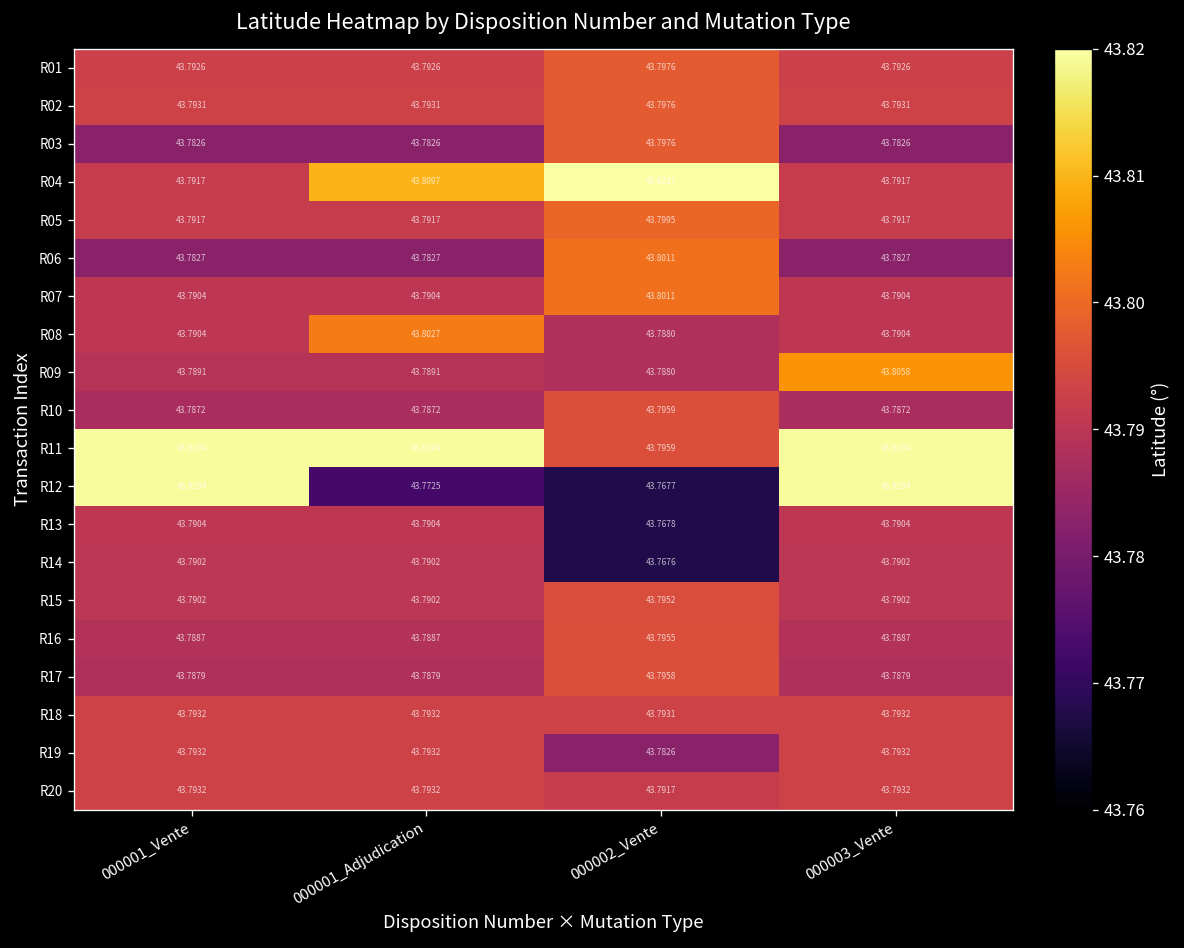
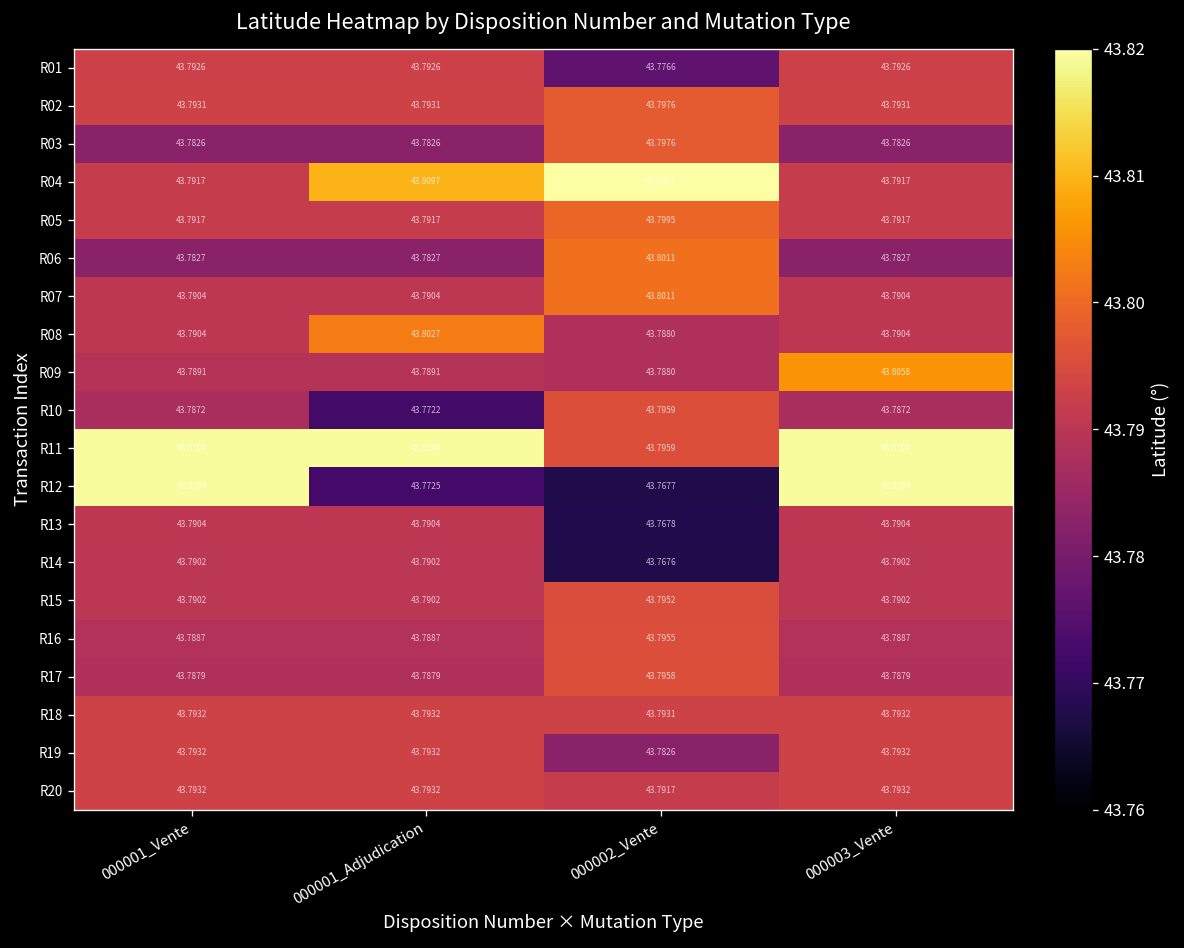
  {
    "R01": {
      "000001_Vente": 43.7926,
      "000001_Adjudication": 43.7926,
-     "000002_Vente": 43.7976,
+     "000002_Vente": 43.7766,
      "000003_Vente": 43.7926
    },
    "R02": {
      "000001_Vente": 43.7931,
      "000001_Adjudication": 43.7931,
      "000002_Vente": 43.7976,
      "000003_Vente": 43.7931
    },
    "R03": {
      "000001_Vente": 43.7826,
      "000001_Adjudication": 43.7826,
      "000002_Vente": 43.7976,
      "000003_Vente": 43.7826
    },
    "R04": {
      "000001_Vente": 43.7917,
      "000001_Adjudication": 43.8097,
      "000002_Vente": 43.8217,
      "000003_Vente": 43.7917
    },
    "R05": {
      "000001_Vente": 43.7917,
      "000001_Adjudication": 43.7917,
      "000002_Vente": 43.7995,
      "000003_Vente": 43.7917
    },
    "R06": {
      "000001_Vente": 43.7827,
      "000001_Adjudication": 43.7827,
      "000002_Vente": 43.8011,
      "000003_Vente": 43.7827
    },
    "R07": {
      "000001_Vente": 43.7904,
      "000001_Adjudication": 43.7904,
      "000002_Vente": 43.8011,
      "000003_Vente": 43.7904
    },
    "R08": {
      "000001_Vente": 43.7904,
      "000001_Adjudication": 43.8027,
      "000002_Vente": 43.7880,
      "000003_Vente": 43.7904
    },
    "R09": {
      "000001_Vente": 43.7891,
      "000001_Adjudication": 43.7891,
      "000002_Vente": 43.7880,
      "000003_Vente": 43.8058
    },
    "R10": {
      "000001_Vente": 43.7872,
-     "000001_Adjudication": 43.7872,
+     "000001_Adjudication": 43.7722,
      "000002_Vente": 43.7959,
      "000003_Vente": 43.7872
    },
    "R11": {
      "000001_Vente": 43.8194,
      "000001_Adjudication": 43.8194,
      "000002_Vente": 43.7959,
      "000003_Vente": 43.8194
    },
    "R12": {
      "000001_Vente": 43.8194,
      "000001_Adjudication": 43.7725,
      "000002_Vente": 43.7677,
      "000003_Vente": 43.8194
    },
    "R13": {
      "000001_Vente": 43.7904,
      "000001_Adjudication": 43.7904,
      "000002_Vente": 43.7678,
      "000003_Vente": 43.7904
    },
    "R14": {
      "000001_Vente": 43.7902,
      "000001_Adjudication": 43.7902,
      "000002_Vente": 43.7676,
      "000003_Vente": 43.7902
    },
    "R15": {
      "000001_Vente": 43.7902,
      "000001_Adjudication": 43.7902,
      "000002_Vente": 43.7952,
      "000003_Vente": 43.7902
    },
    "R16": {
      "000001_Vente": 43.7887,
      "000001_Adjudication": 43.7887,
      "000002_Vente": 43.7955,
      "000003_Vente": 43.7887
    },
    "R17": {
      "000001_Vente": 43.7879,
      "000001_Adjudication": 43.7879,
      "000002_Vente": 43.7958,
      "000003_Vente": 43.7879
    },
    "R18": {
      "000001_Vente": 43.7932,
      "000001_Adjudication": 43.7932,
      "000002_Vente": 43.7931,
      "000003_Vente": 43.7932
    },
    "R19": {
      "000001_Vente": 43.7932,
      "000001_Adjudication": 43.7932,
      "000002_Vente": 43.7826,
      "000003_Vente": 43.7932
    },
    "R20": {
      "000001_Vente": 43.7932,
      "000001_Adjudication": 43.7932,
      "000002_Vente": 43.7917,
      "000003_Vente": 43.7932
    }
  }
